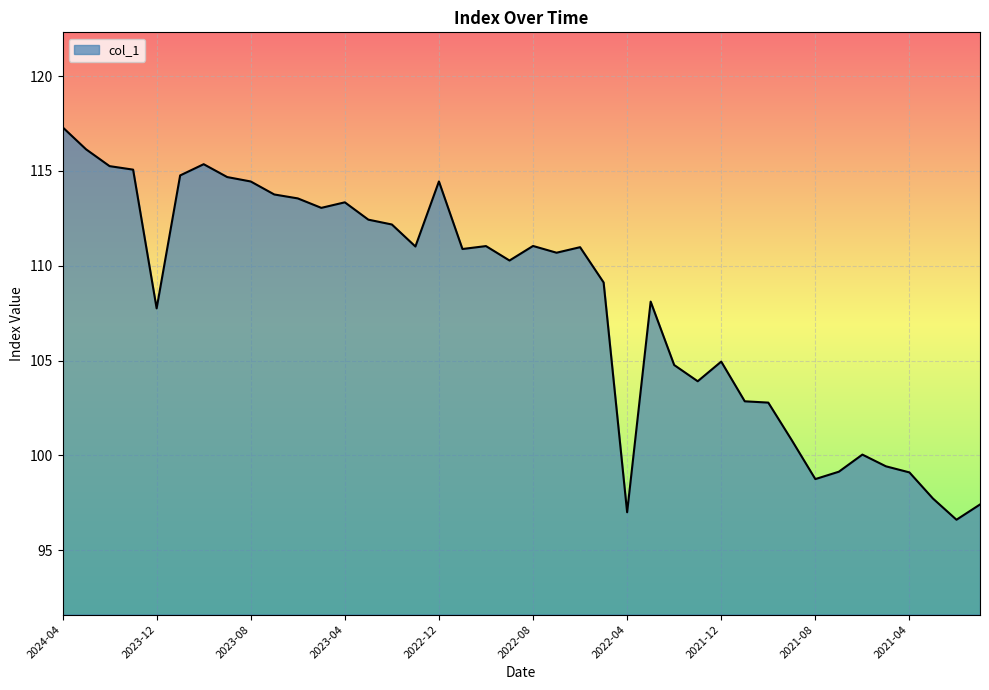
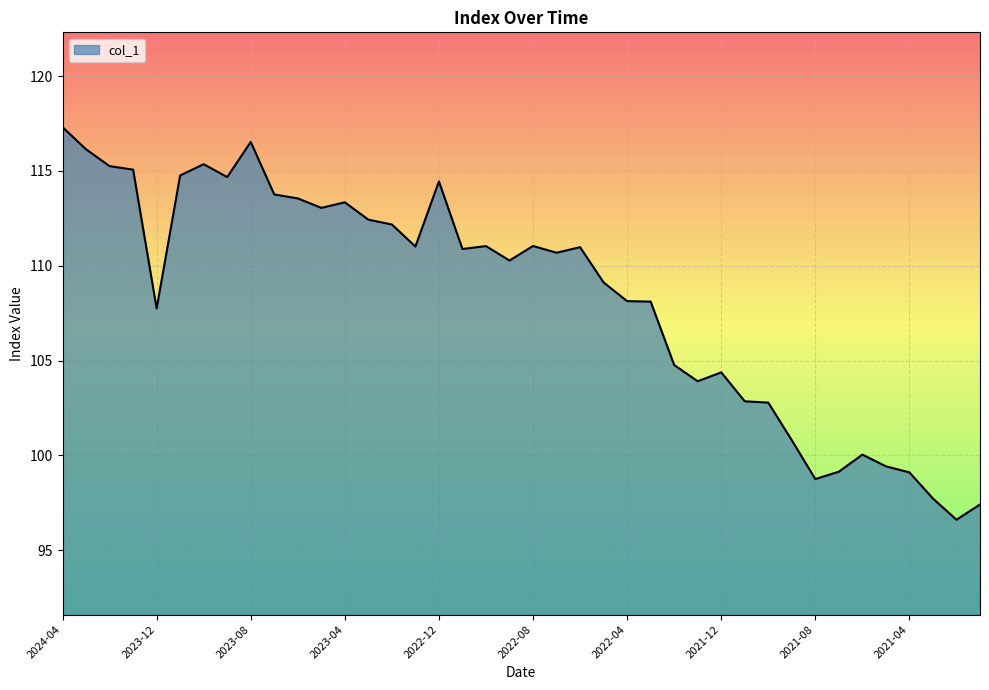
  {
    "2024-04": 117.3,
    "2023-12": 107.8,
-   "2023-08": 114.4,
+   "2023-08": 116.5,
    "2023-04": 113.3,
    "2022-12": 114.4,
    "2022-08": 111.0,
-   "2022-04": 97.0,
-   "2021-12": 104.9,
+   "2022-04": 108.1,
+   "2021-12": 104.4,
    "2021-08": 98.8,
    "2021-04": 99.1
  }
